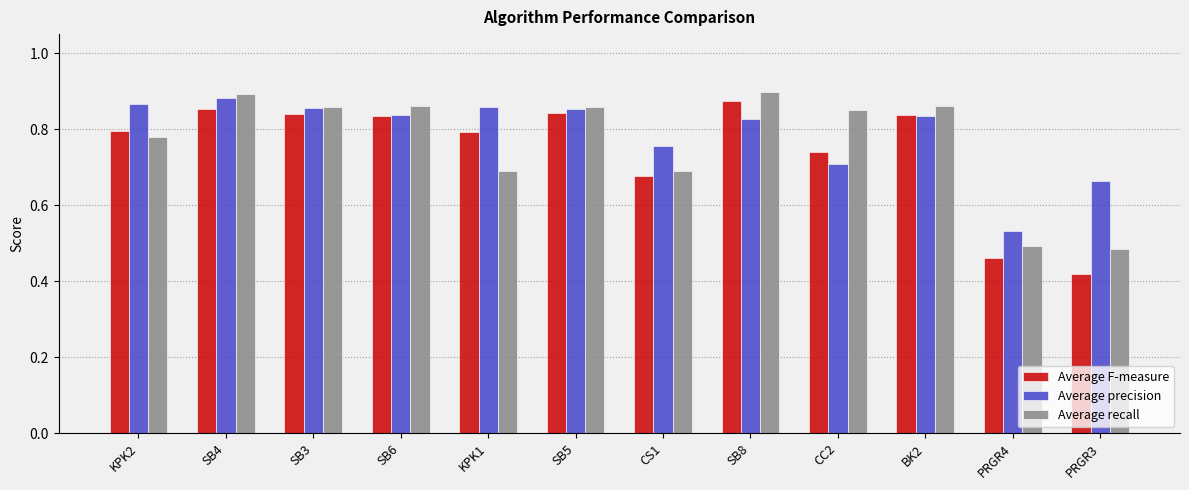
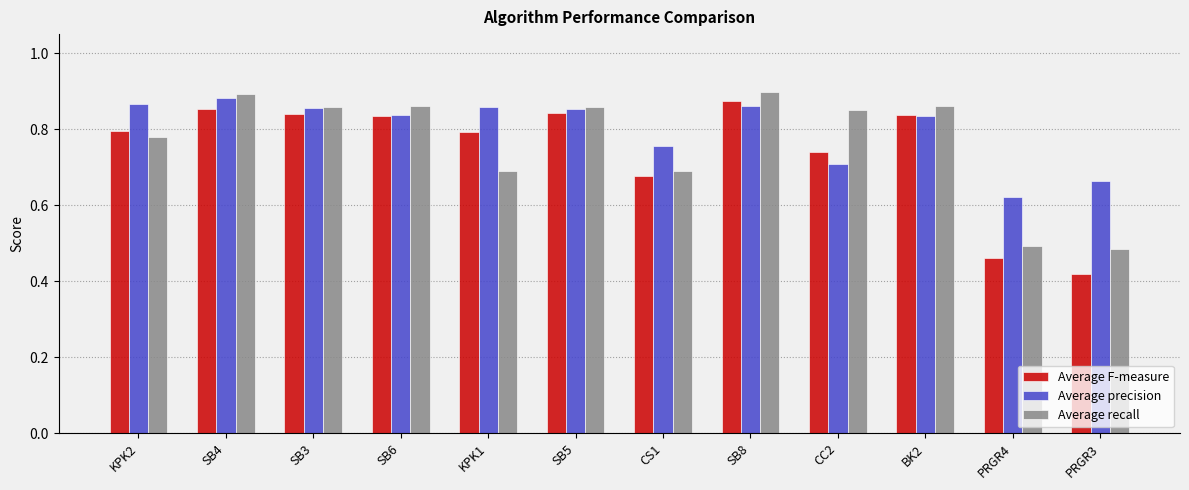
  {
    "Average F-measure": {
      "KPK2": 0.79,
      "SB4": 0.85,
      "SB3": 0.84,
      "SB6": 0.83,
      "KPK1": 0.79,
      "SB5": 0.84,
      "CS1": 0.68,
      "SB8": 0.87,
      "CC2": 0.74,
      "BK2": 0.84,
      "PRGR4": 0.46,
      "PRGR3": 0.42
    },
    "Average precision": {
      "KPK2": 0.87,
      "SB4": 0.88,
      "SB3": 0.85,
      "SB6": 0.84,
      "KPK1": 0.86,
      "SB5": 0.85,
      "CS1": 0.76,
-     "SB8": 0.83,
+     "SB8": 0.86,
      "CC2": 0.71,
      "BK2": 0.84,
-     "PRGR4": 0.53,
+     "PRGR4": 0.62,
      "PRGR3": 0.66
    },
    "Average recall": {
      "KPK2": 0.78,
      "SB4": 0.89,
      "SB3": 0.86,
      "SB6": 0.86,
      "KPK1": 0.69,
      "SB5": 0.86,
      "CS1": 0.69,
      "SB8": 0.90,
      "CC2": 0.85,
      "BK2": 0.86,
      "PRGR4": 0.49,
      "PRGR3": 0.48
    }
  }
